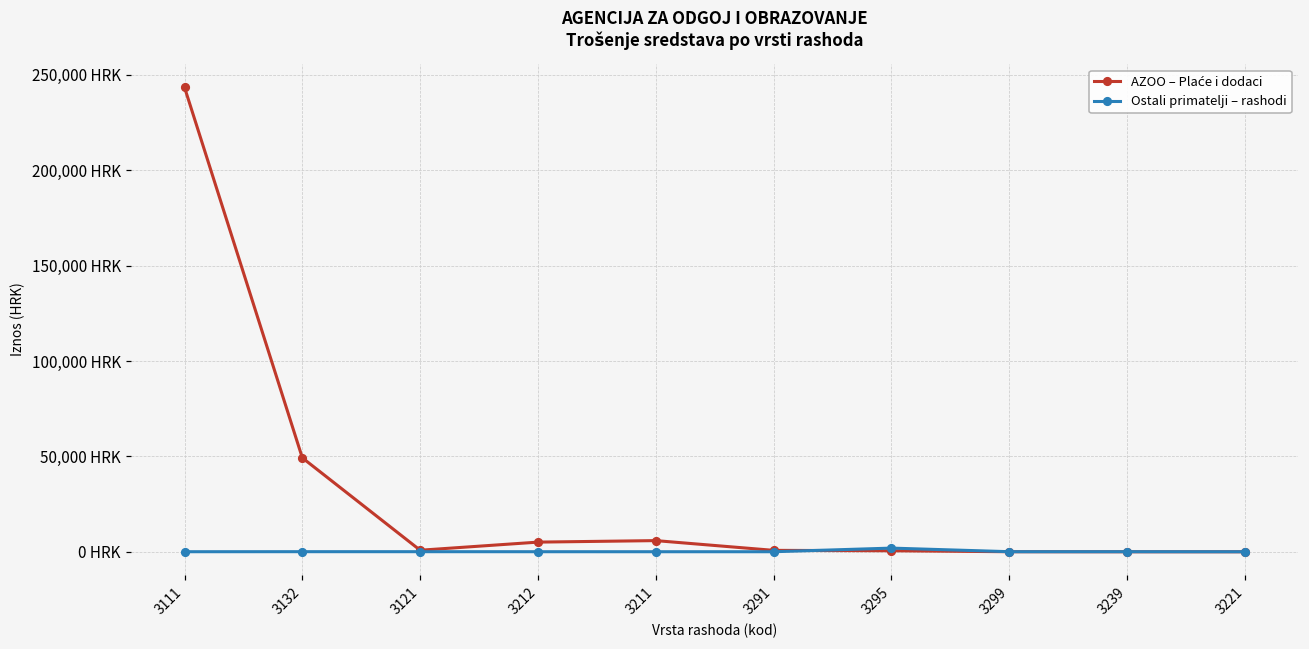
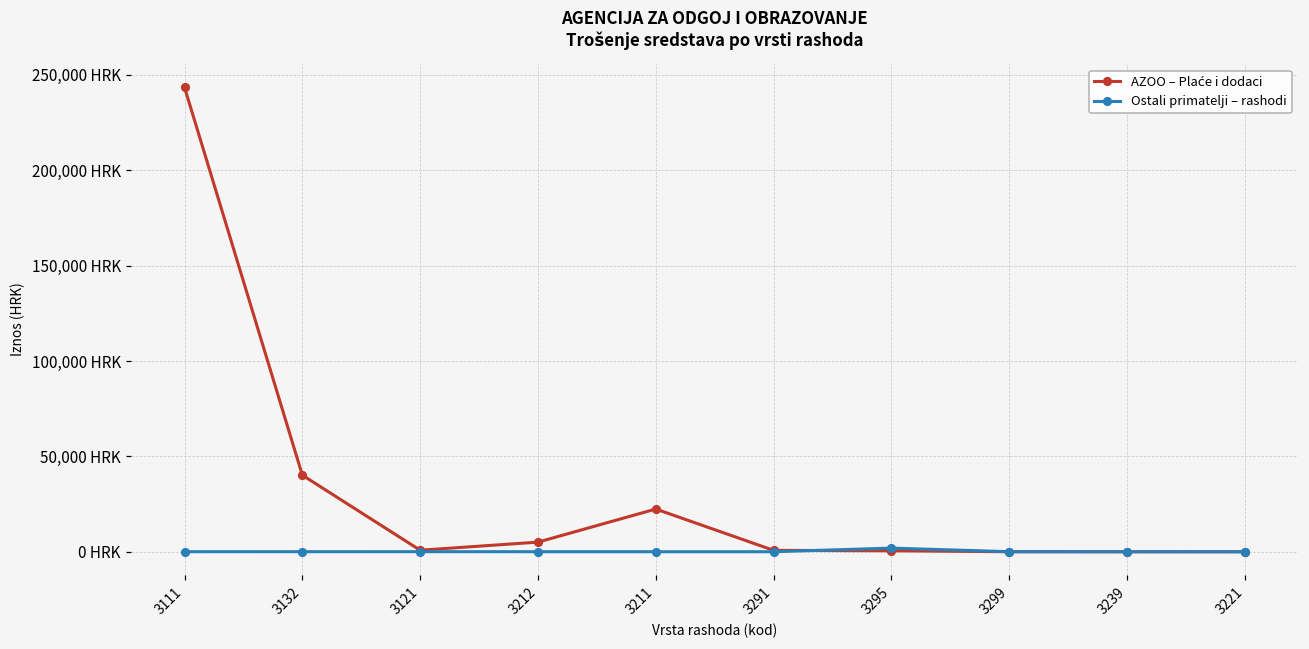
  {
    "AZOO – Plaće i dodaci": {
      "3111": "243,000 HRK",
-     "3132": "49,000 HRK",
+     "3132": "40,000 HRK",
      "3212": "5,000 HRK",
-     "3211": "6,000 HRK"
+     "3211": "22,000 HRK"
    },
    "Ostali primatelji – rashodi": {
      "3111": "0 HRK",
      "3132": "0 HRK",
      "3212": "0 HRK",
      "3211": "0 HRK"
    }
  }
